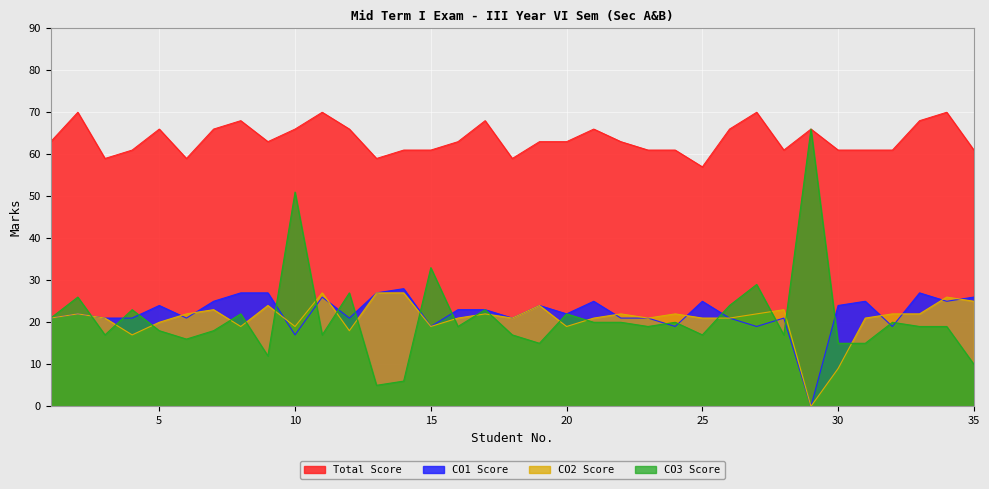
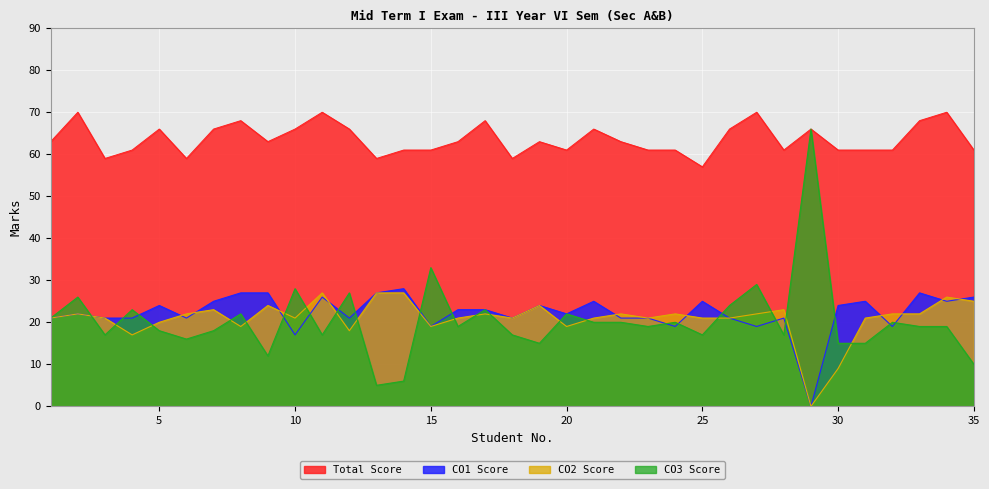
  {
    "Total Score": {
      "5": 66,
      "10": 66,
      "15": 61,
-     "20": 63,
+     "20": 61,
      "25": 57,
      "30": 61,
      "35": 61
    },
    "CO1 Score": {
      "5": 24,
      "10": 17,
      "25": 25,
      "30": 24,
      "35": 26
    },
    "CO2 Score": {
      "5": 20,
-     "10": 19,
+     "10": 21,
      "20": 19,
      "25": 21,
      "30": 9,
      "35": 25
    },
    "CO3 Score": {
      "5": 18,
-     "10": 51,
+     "10": 28,
      "15": 33,
      "25": 17,
      "30": 15,
      "35": 10
    }
  }
